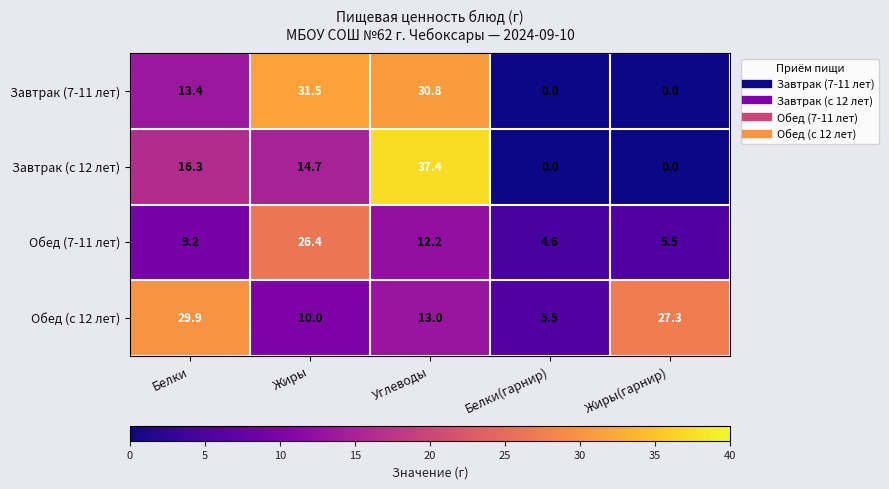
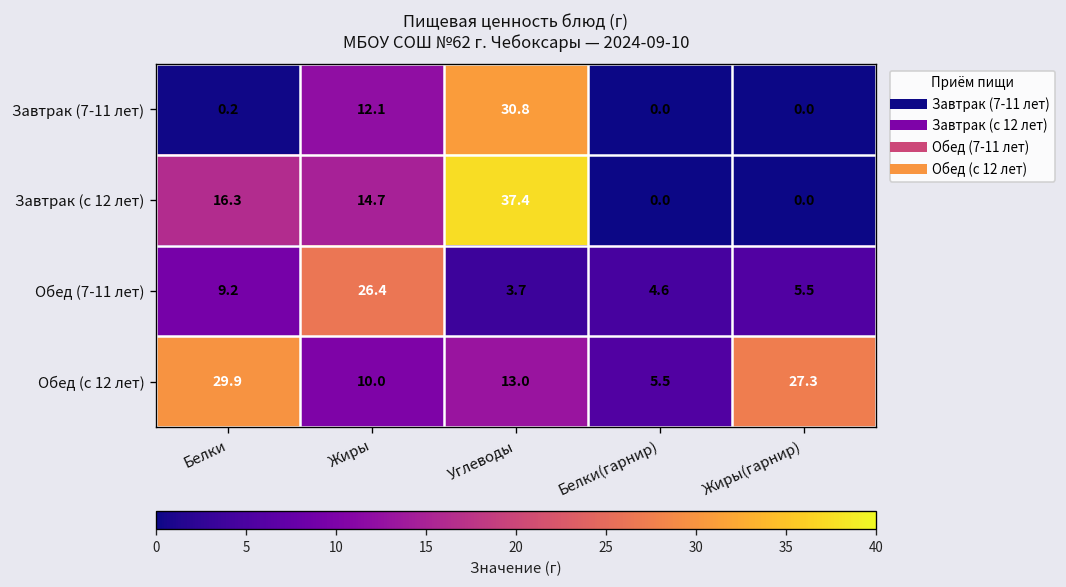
  {
    "Завтрак (7-11 лет)": {
-     "Белки": 13.4,
-     "Жиры": 31.5,
+     "Белки": 0.2,
+     "Жиры": 12.1,
      "Углеводы": 30.8,
      "Белки(гарнир)": 0.0,
      "Жиры(гарнир)": 0.0
    },
    "Завтрак (с 12 лет)": {
      "Белки": 16.3,
      "Жиры": 14.7,
      "Углеводы": 37.4,
      "Белки(гарнир)": 0.0,
      "Жиры(гарнир)": 0.0
    },
    "Обед (7-11 лет)": {
      "Белки": 9.2,
      "Жиры": 26.4,
-     "Углеводы": 12.2,
+     "Углеводы": 3.7,
      "Белки(гарнир)": 4.6,
      "Жиры(гарнир)": 5.5
    },
    "Обед (с 12 лет)": {
      "Белки": 29.9,
      "Жиры": 10.0,
      "Углеводы": 13.0,
      "Белки(гарнир)": 5.5,
      "Жиры(гарнир)": 27.3
    }
  }
